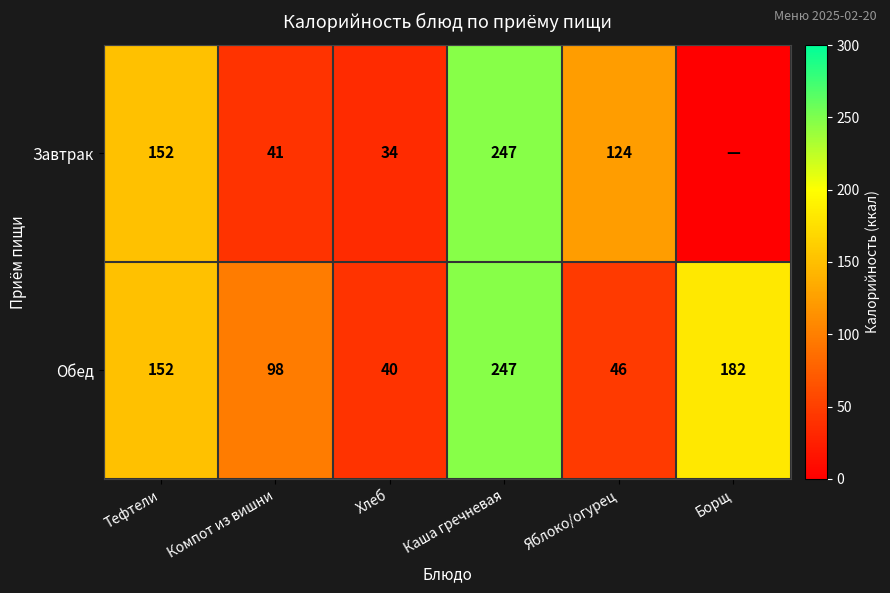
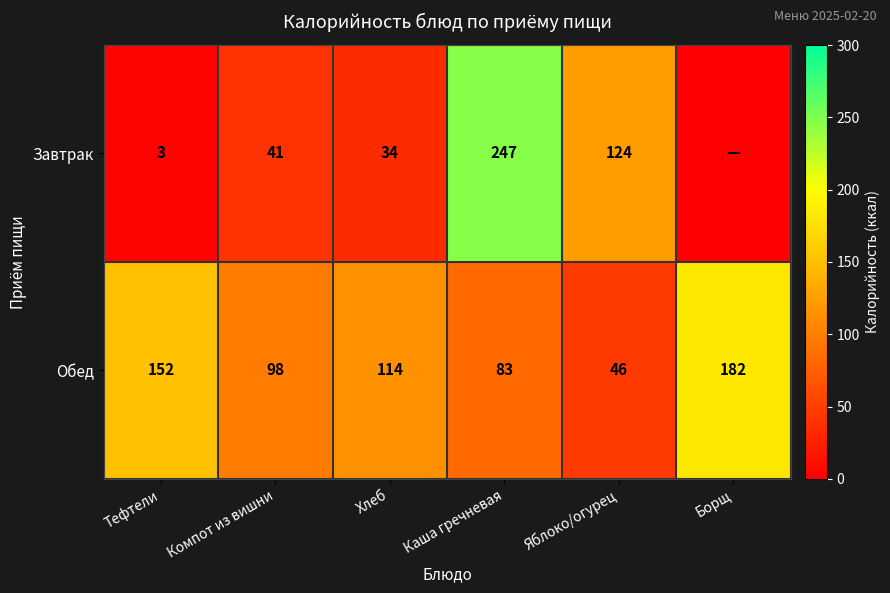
  {
    "Завтрак": {
-     "Тефтели": 152,
+     "Тефтели": 3,
      "Компот из вишни": 41,
      "Хлеб": 34,
      "Каша гречневая": 247,
      "Яблоко/огурец": 124
    },
    "Обед": {
      "Тефтели": 152,
      "Компот из вишни": 98,
-     "Хлеб": 40,
-     "Каша гречневая": 247,
+     "Хлеб": 114,
+     "Каша гречневая": 83,
      "Яблоко/огурец": 46,
      "Борщ": 182
    }
  }
